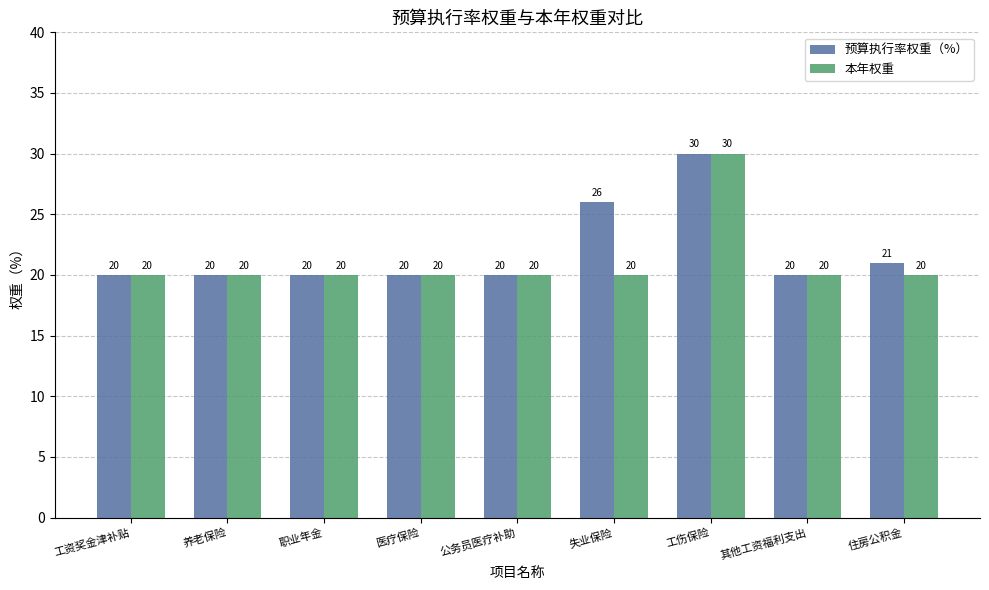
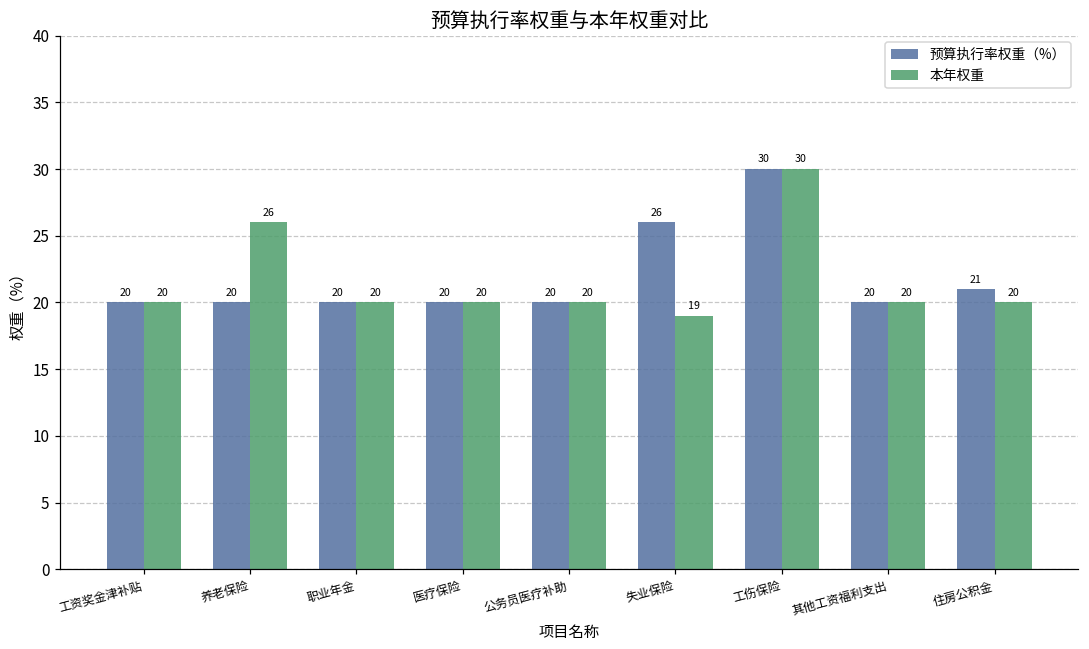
  {
    "预算执行率权重（%）": {
      "工资奖金津补贴": 20,
      "养老保险": 20,
      "职业年金": 20,
      "医疗保险": 20,
      "公务员医疗补助": 20,
      "失业保险": 26,
      "工伤保险": 30,
      "其他工资福利支出": 20,
      "住房公积金": 21
    },
    "本年权重": {
      "工资奖金津补贴": 20,
-     "养老保险": 20,
+     "养老保险": 26,
      "职业年金": 20,
      "医疗保险": 20,
      "公务员医疗补助": 20,
-     "失业保险": 20,
+     "失业保险": 19,
      "工伤保险": 30,
      "其他工资福利支出": 20,
      "住房公积金": 20
    }
  }
